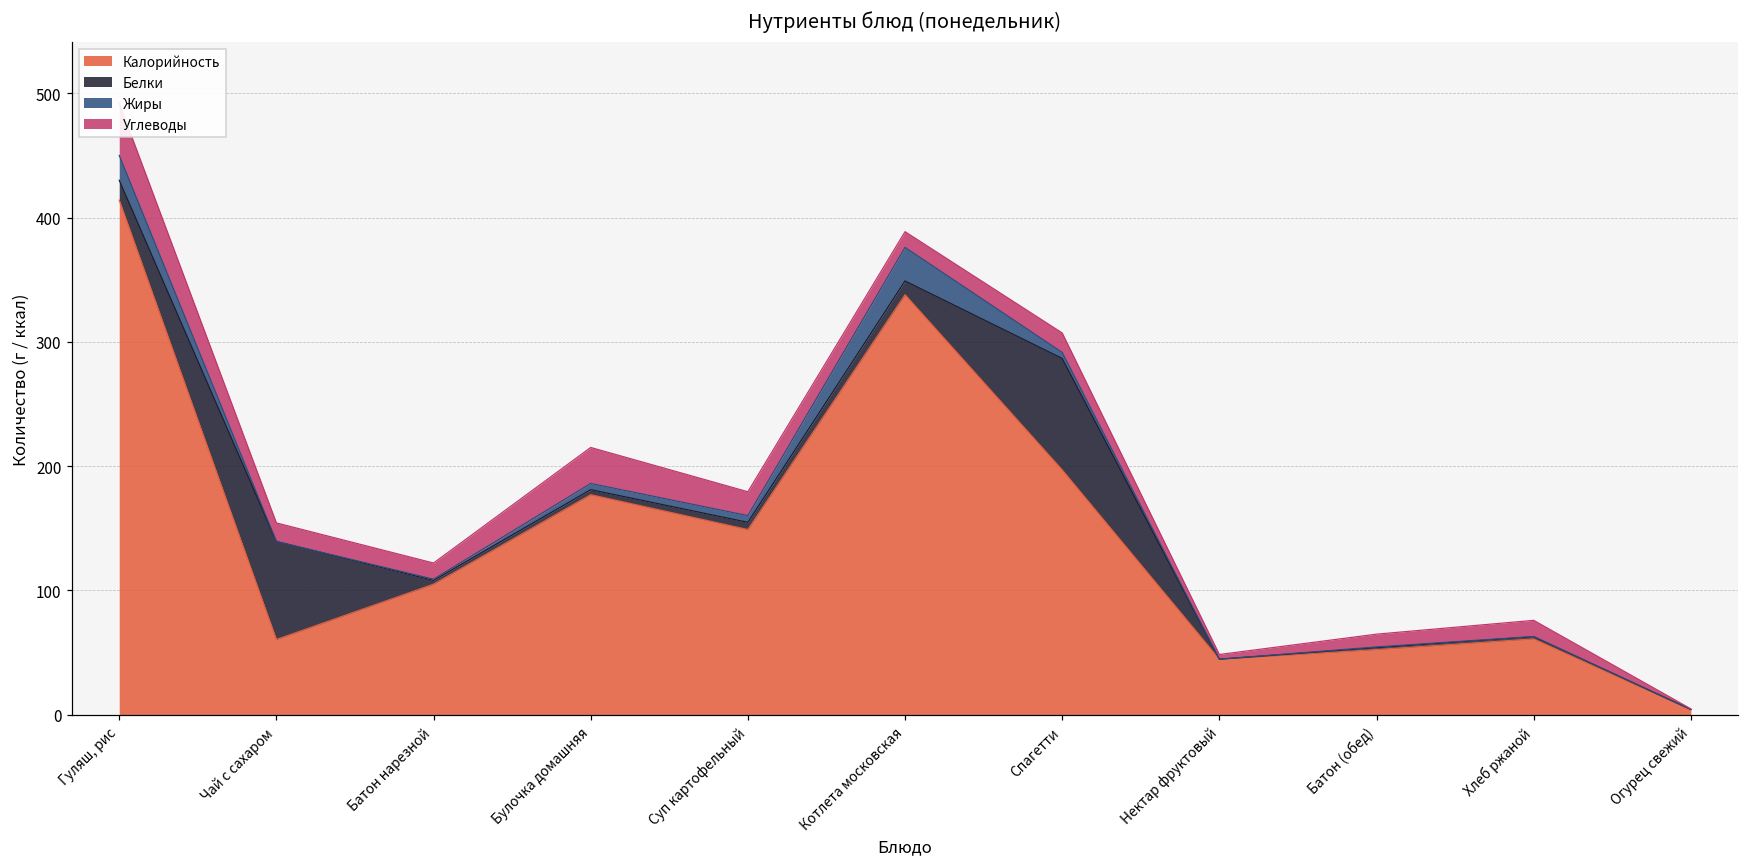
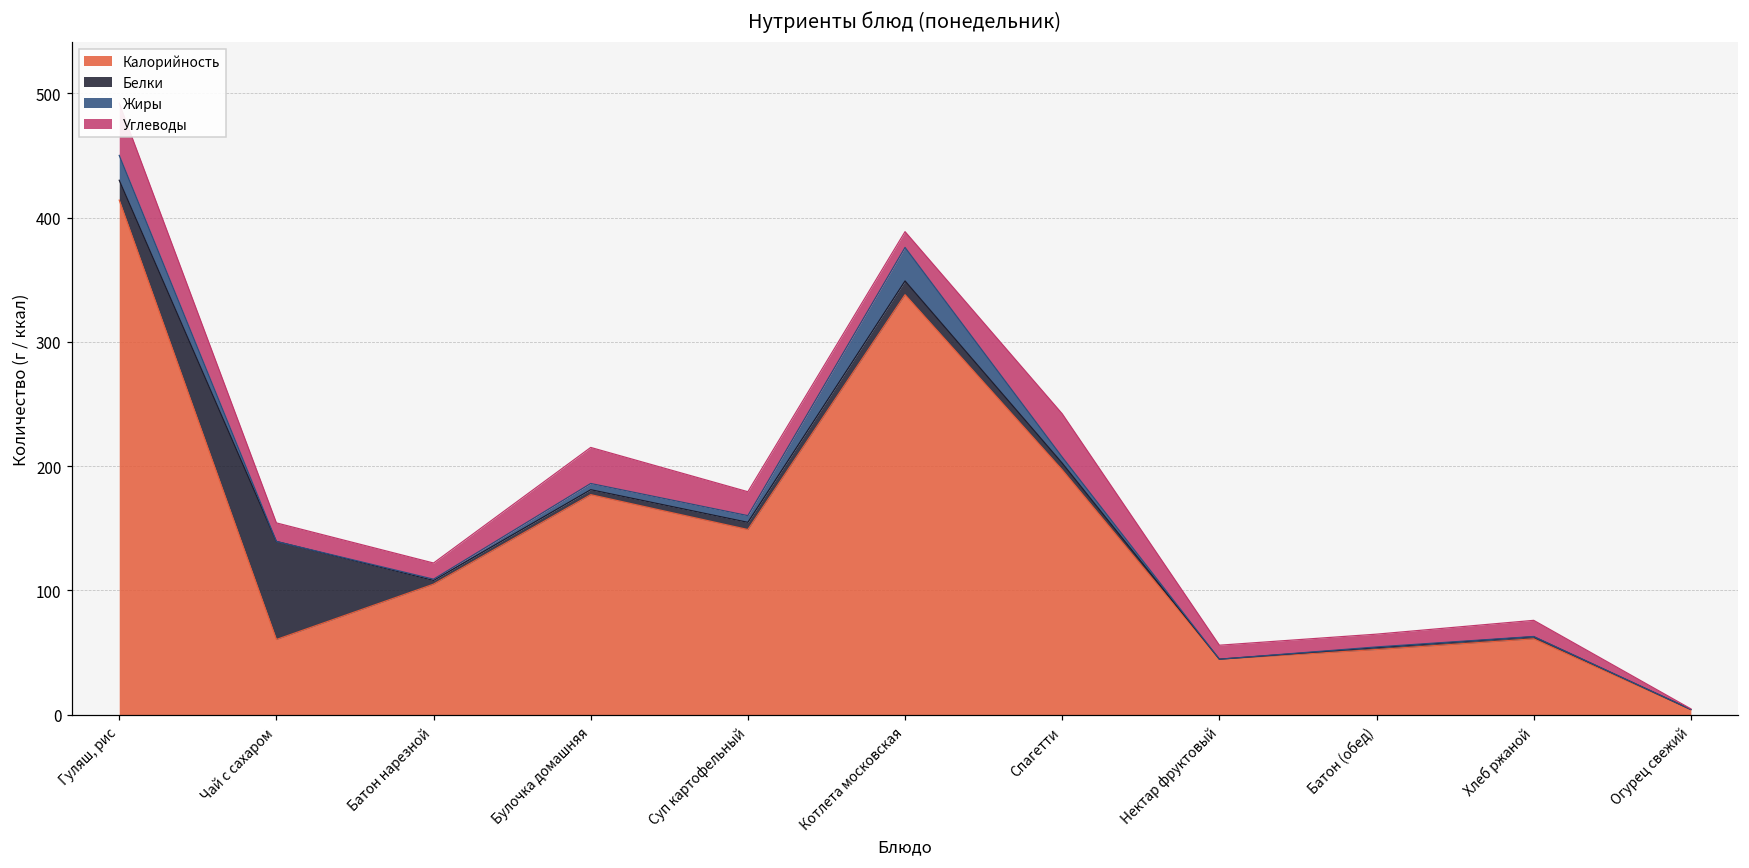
  {
    "Калорийность": {
      "Гуляш, рис": 414,
      "Чай с сахаром": 60,
      "Батон нарезной": 105,
      "Булочка домашняя": 177,
      "Суп картофельный": 149,
      "Котлета московская": 338,
      "Спагетти": 197
    },
    "Белки": {
      "Гуляш, рис": 16,
      "Булочка домашняя": 4,
      "Суп картофельный": 6,
      "Котлета московская": 11,
-     "Спагетти": 90
+     "Спагетти": 5
    },
    "Жиры": {
      "Гуляш, рис": 20,
      "Булочка домашняя": 5,
      "Суп картофельный": 5,
      "Котлета московская": 27,
      "Спагетти": 5
    },
    "Углеводы": {
      "Чай с сахаром": 15,
      "Батон нарезной": 13,
      "Булочка домашняя": 29,
      "Суп картофельный": 19,
      "Котлета московская": 13,
-     "Спагетти": 16,
-     "Нектар фруктовый": 4,
+     "Спагетти": 35,
+     "Нектар фруктовый": 11,
      "Батон (обед)": 10,
      "Хлеб ржаной": 13
    }
  }
